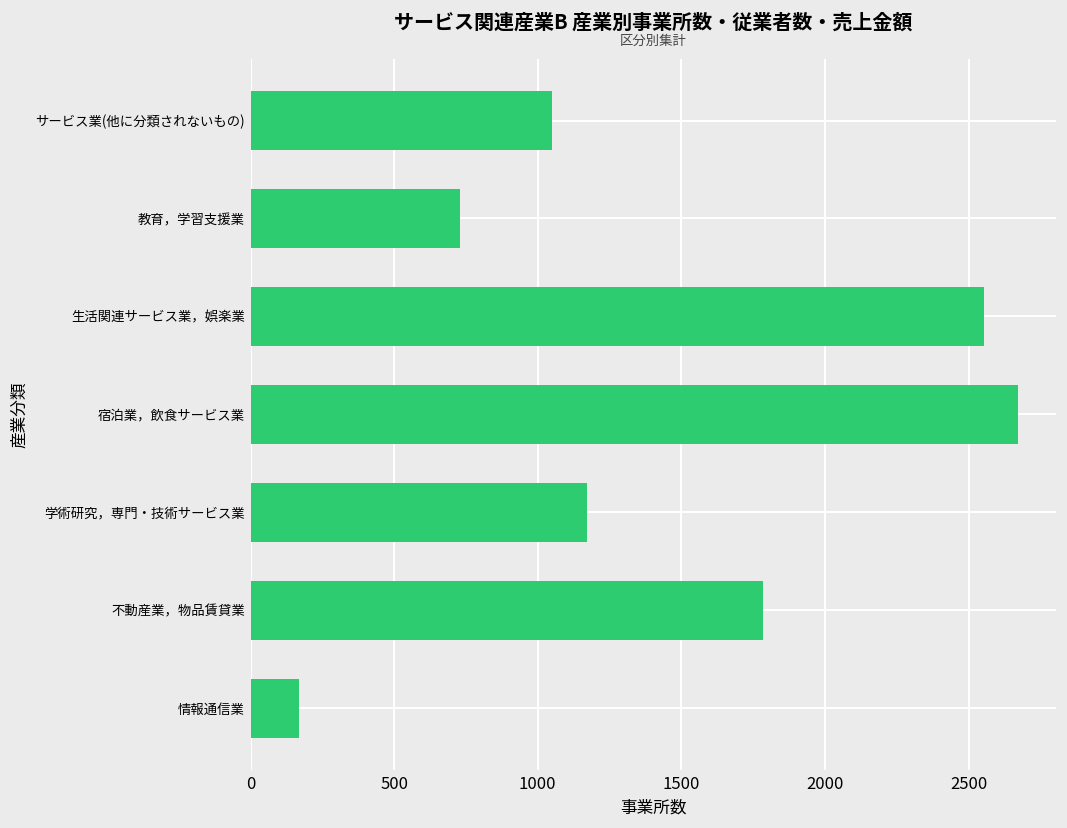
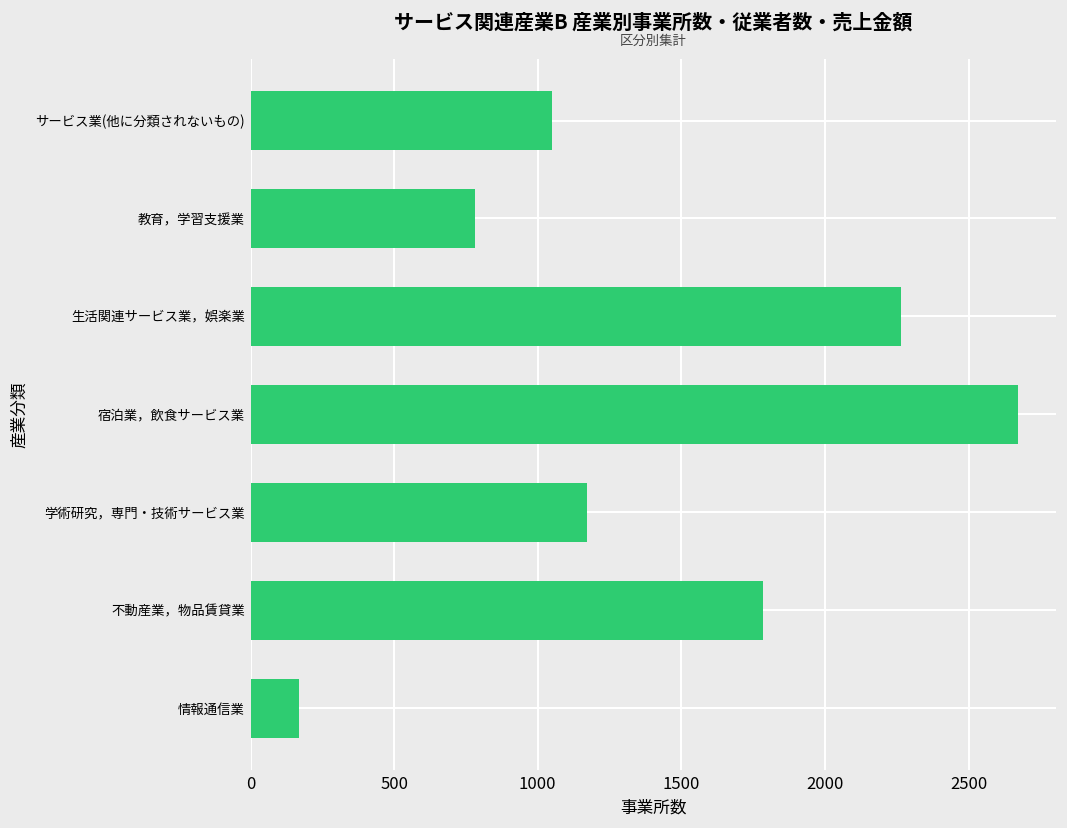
  {
    "サービス業(他に分類されないもの)": 1050,
-   "教育，学習支援業": 730,
-   "生活関連サービス業，娯楽業": 2560,
+   "教育，学習支援業": 780,
+   "生活関連サービス業，娯楽業": 2270,
    "宿泊業，飲食サービス業": 2670,
    "学術研究，専門・技術サービス業": 1170,
    "不動産業，物品賃貸業": 1780,
    "情報通信業": 170
  }
